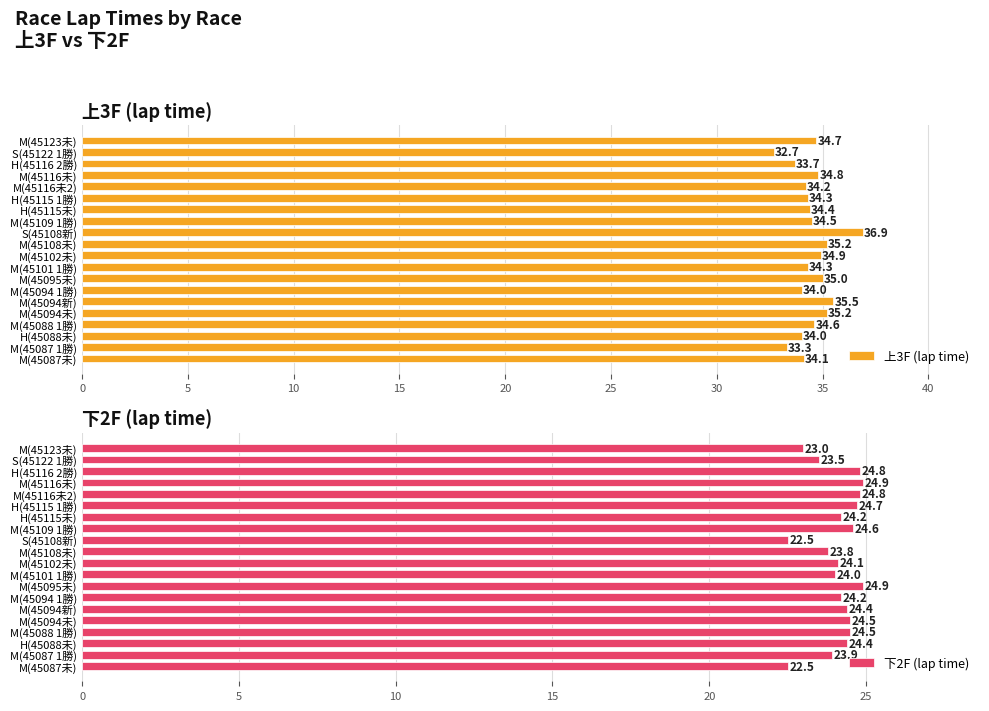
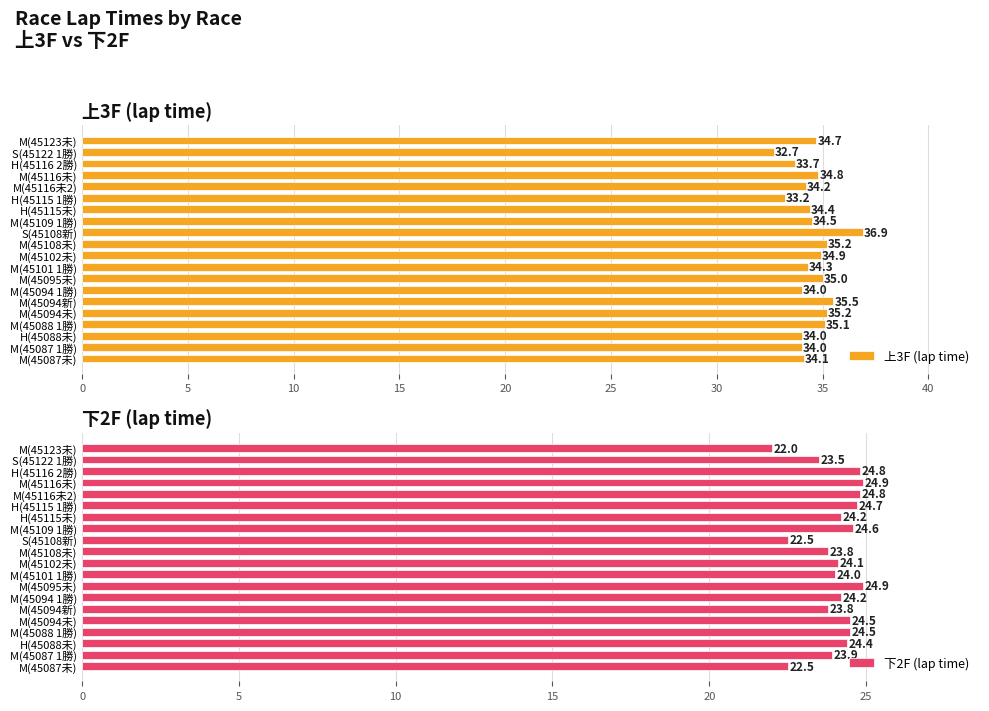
  {
    "上3F (lap time)": {
      "M(45123未)": 34.7,
      "S(45122 1勝)": 32.7,
      "H(45116 2勝)": 33.7,
      "M(45116未)": 34.8,
      "M(45116未2)": 34.2,
-     "H(45115 1勝)": 34.3,
+     "H(45115 1勝)": 33.2,
      "H(45115未)": 34.4,
      "M(45109 1勝)": 34.5,
      "S(45108新)": 36.9,
      "M(45108未)": 35.2,
      "M(45102未)": 34.9,
      "M(45101 1勝)": 34.3,
      "M(45095未)": 35.0,
      "M(45094 1勝)": 34.0,
      "M(45094新)": 35.5,
      "M(45094未)": 35.2,
-     "M(45088 1勝)": 34.6,
+     "M(45088 1勝)": 35.1,
      "H(45088未)": 34.0,
-     "M(45087 1勝)": 33.3,
+     "M(45087 1勝)": 34.0,
      "M(45087未)": 34.1
    },
    "下2F (lap time)": {
-     "M(45123未)": 23.0,
+     "M(45123未)": 22.0,
      "S(45122 1勝)": 23.5,
      "H(45116 2勝)": 24.8,
      "M(45116未)": 24.9,
      "M(45116未2)": 24.8,
      "H(45115 1勝)": 24.7,
      "H(45115未)": 24.2,
      "M(45109 1勝)": 24.6,
      "S(45108新)": 22.5,
      "M(45108未)": 23.8,
      "M(45102未)": 24.1,
      "M(45101 1勝)": 24.0,
      "M(45095未)": 24.9,
      "M(45094 1勝)": 24.2,
-     "M(45094新)": 24.4,
+     "M(45094新)": 23.8,
      "M(45094未)": 24.5,
      "M(45088 1勝)": 24.5,
      "H(45088未)": 24.4,
      "M(45087 1勝)": 23.9,
      "M(45087未)": 22.5
    }
  }
